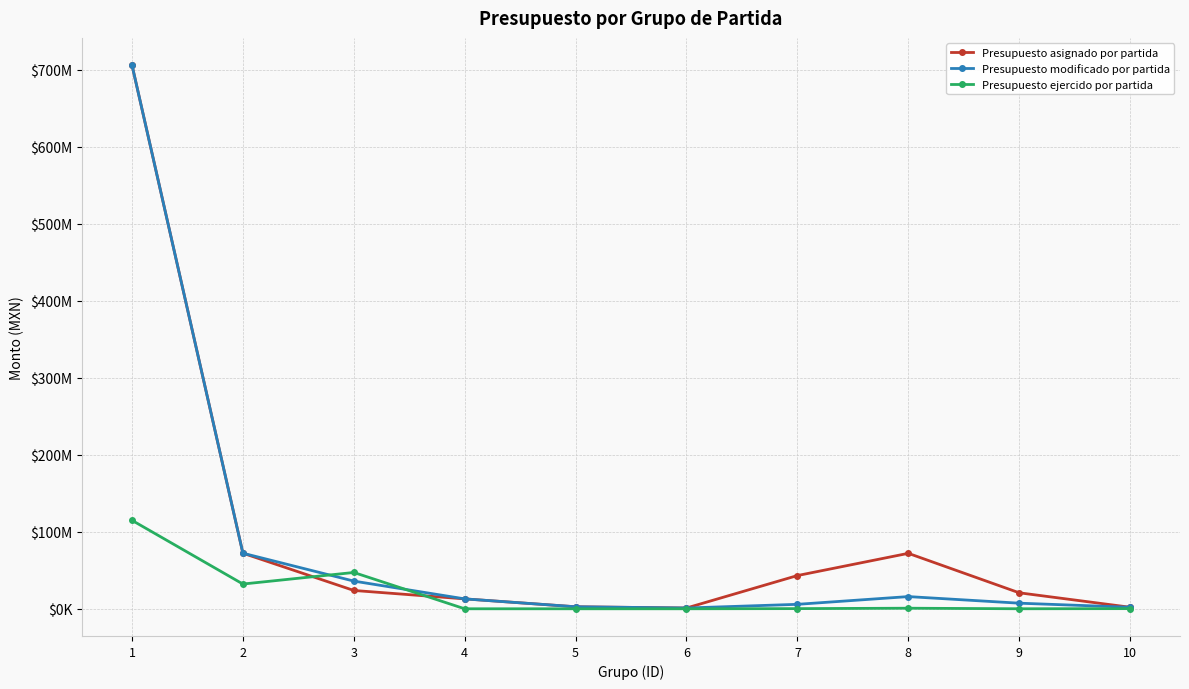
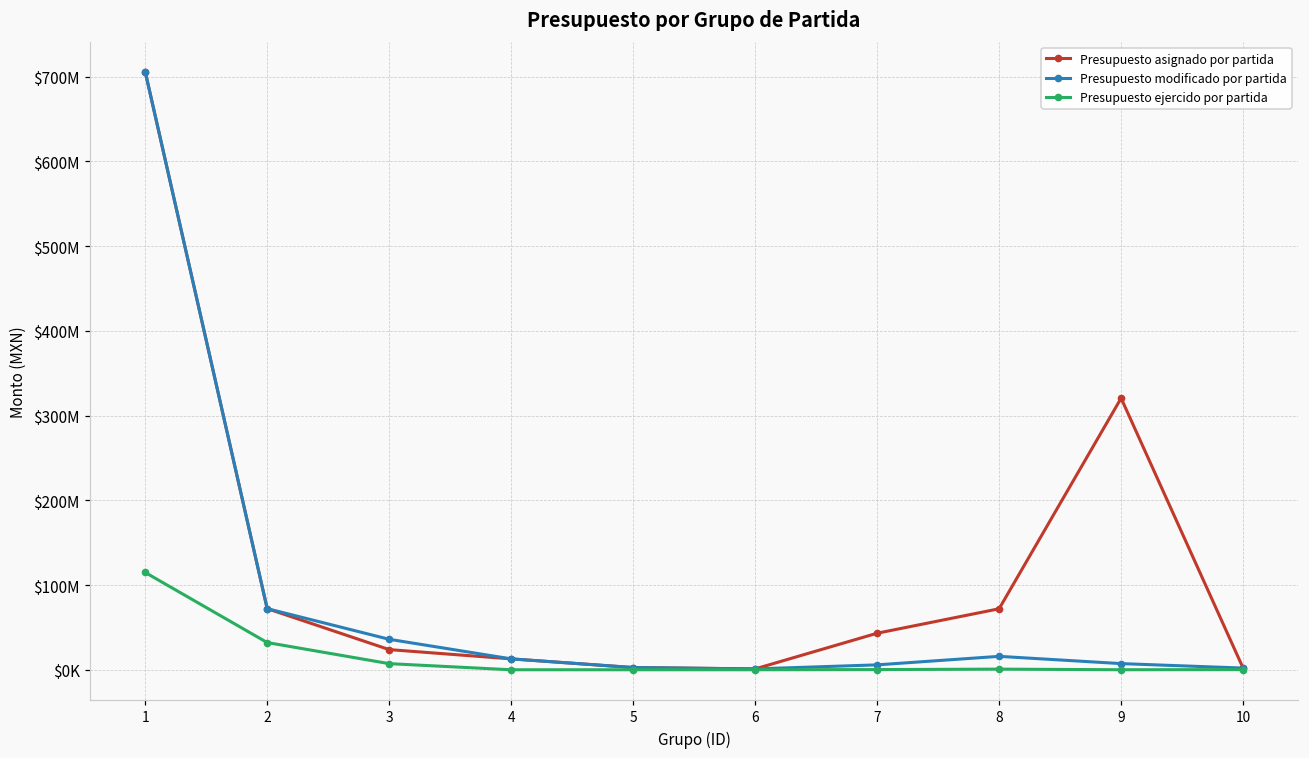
  {
    "Presupuesto asignado por partida": {
      "3": "$20000000",
      "7": "$40000000",
      "8": "$70000000",
-     "9": "$20000000"
+     "9": "$320000000"
    },
    "Presupuesto modificado por partida": {
      "3": "$40000000",
      "7": "$10000000",
      "8": "$20000000",
      "9": "$10000000"
    },
    "Presupuesto ejercido por partida": {
      "1": "$110000000",
      "2": "$30000000",
-     "3": "$50000000",
+     "3": "$10000000",
      "4": "$0",
      "7": "$0",
      "8": "$0",
      "9": "$0"
    }
  }
